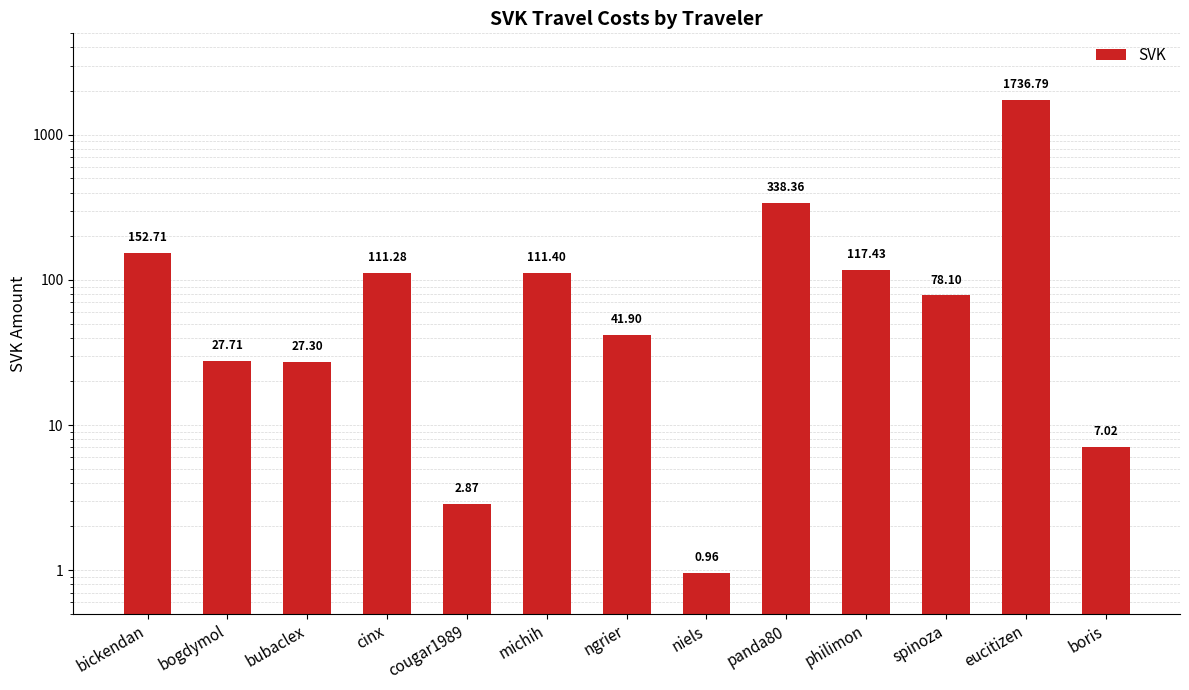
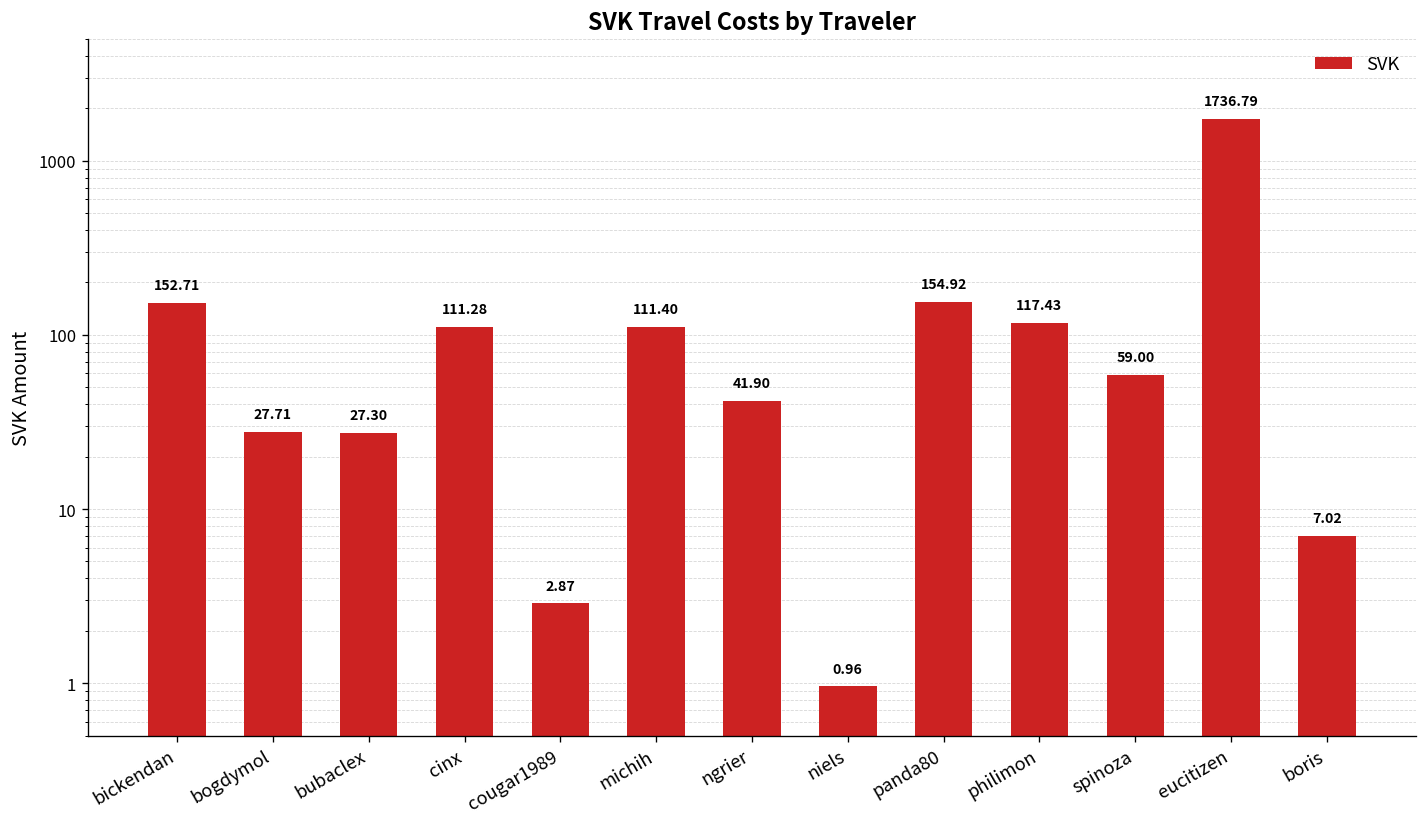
  {
    "bickendan": 152.71,
    "bogdymol": 27.71,
    "bubaclex": 27.30,
    "cinx": 111.28,
    "cougar1989": 2.87,
    "michih": 111.40,
    "ngrier": 41.90,
    "niels": 0.96,
-   "panda80": 338.36,
+   "panda80": 154.92,
    "philimon": 117.43,
-   "spinoza": 78.10,
+   "spinoza": 59.00,
    "eucitizen": 1736.79,
    "boris": 7.02
  }
